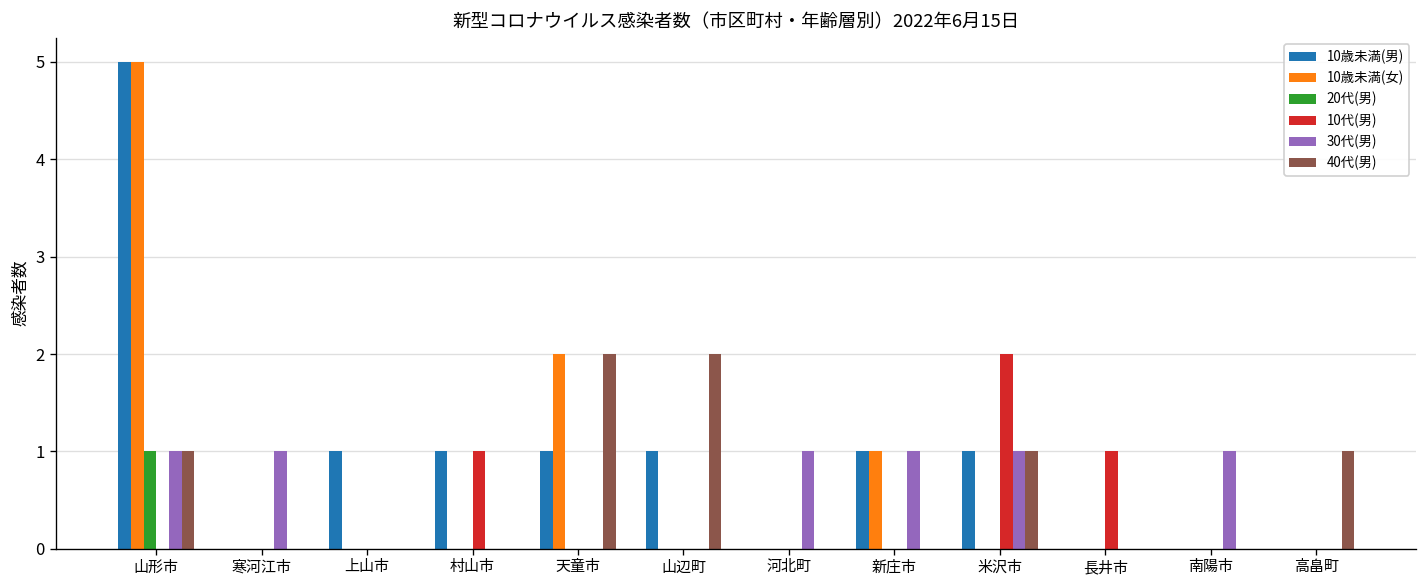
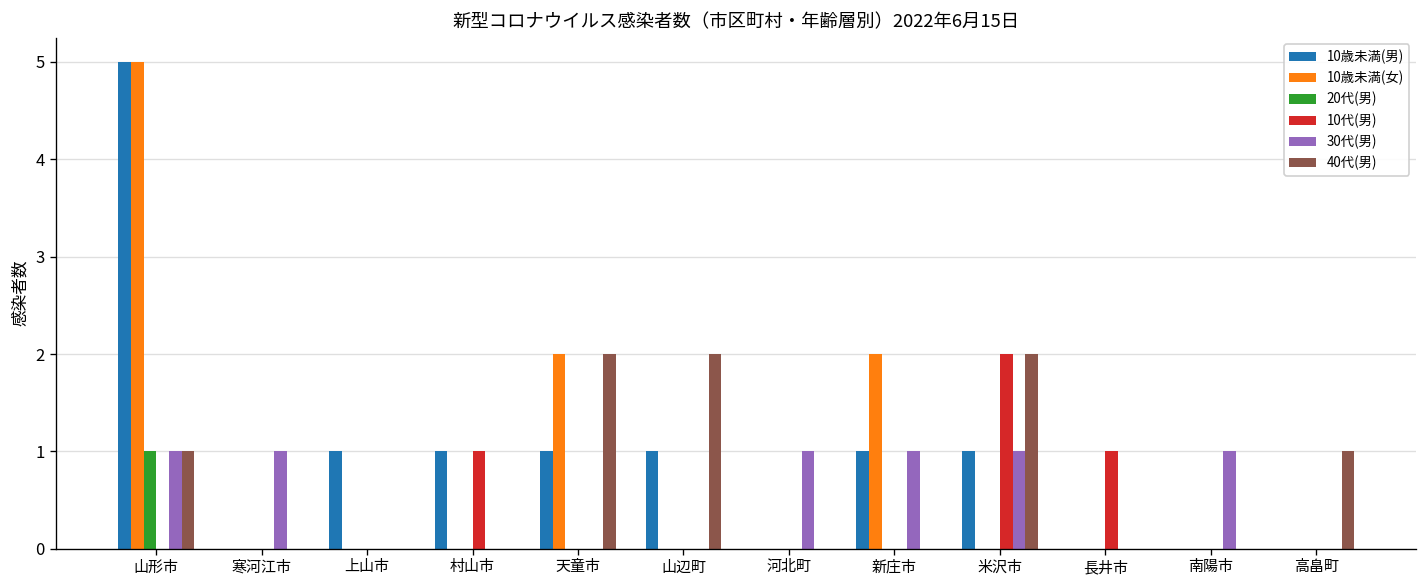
  {
    "10歳未満(男)": {
      "山形市": 5,
      "寒河江市": 0,
      "上山市": 1,
      "村山市": 1,
      "天童市": 1,
      "山辺町": 1,
      "河北町": 0,
      "新庄市": 1,
      "米沢市": 1,
      "長井市": 0,
      "南陽市": 0,
      "高畠町": 0
    },
    "10歳未満(女)": {
      "山形市": 5,
      "寒河江市": 0,
      "上山市": 0,
      "村山市": 0,
      "天童市": 2,
      "山辺町": 0,
      "河北町": 0,
-     "新庄市": 1,
+     "新庄市": 2,
      "米沢市": 0,
      "長井市": 0,
      "南陽市": 0,
      "高畠町": 0
    },
    "20代(男)": {
      "山形市": 1,
      "寒河江市": 0,
      "上山市": 0,
      "村山市": 0,
      "天童市": 0,
      "山辺町": 0,
      "河北町": 0,
      "新庄市": 0,
      "米沢市": 0,
      "長井市": 0,
      "南陽市": 0,
      "高畠町": 0
    },
    "10代(男)": {
      "山形市": 0,
      "寒河江市": 0,
      "上山市": 0,
      "村山市": 1,
      "天童市": 0,
      "山辺町": 0,
      "河北町": 0,
      "新庄市": 0,
      "米沢市": 2,
      "長井市": 1,
      "南陽市": 0,
      "高畠町": 0
    },
    "30代(男)": {
      "山形市": 1,
      "寒河江市": 1,
      "上山市": 0,
      "村山市": 0,
      "天童市": 0,
      "山辺町": 0,
      "河北町": 1,
      "新庄市": 1,
      "米沢市": 1,
      "長井市": 0,
      "南陽市": 1,
      "高畠町": 0
    },
    "40代(男)": {
      "山形市": 1,
      "寒河江市": 0,
      "上山市": 0,
      "村山市": 0,
      "天童市": 2,
      "山辺町": 2,
      "河北町": 0,
      "新庄市": 0,
-     "米沢市": 1,
+     "米沢市": 2,
      "長井市": 0,
      "南陽市": 0,
      "高畠町": 1
    }
  }
